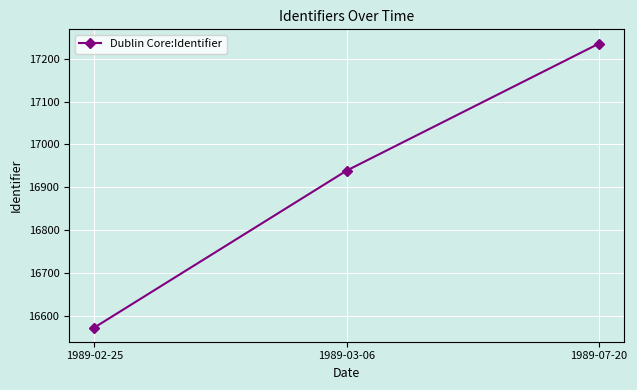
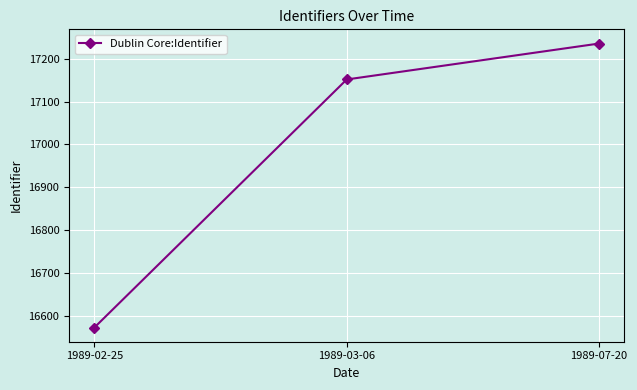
  {
    "1989-02-25": 16570,
-   "1989-03-06": 16940,
+   "1989-03-06": 17150,
    "1989-07-20": 17240
  }
